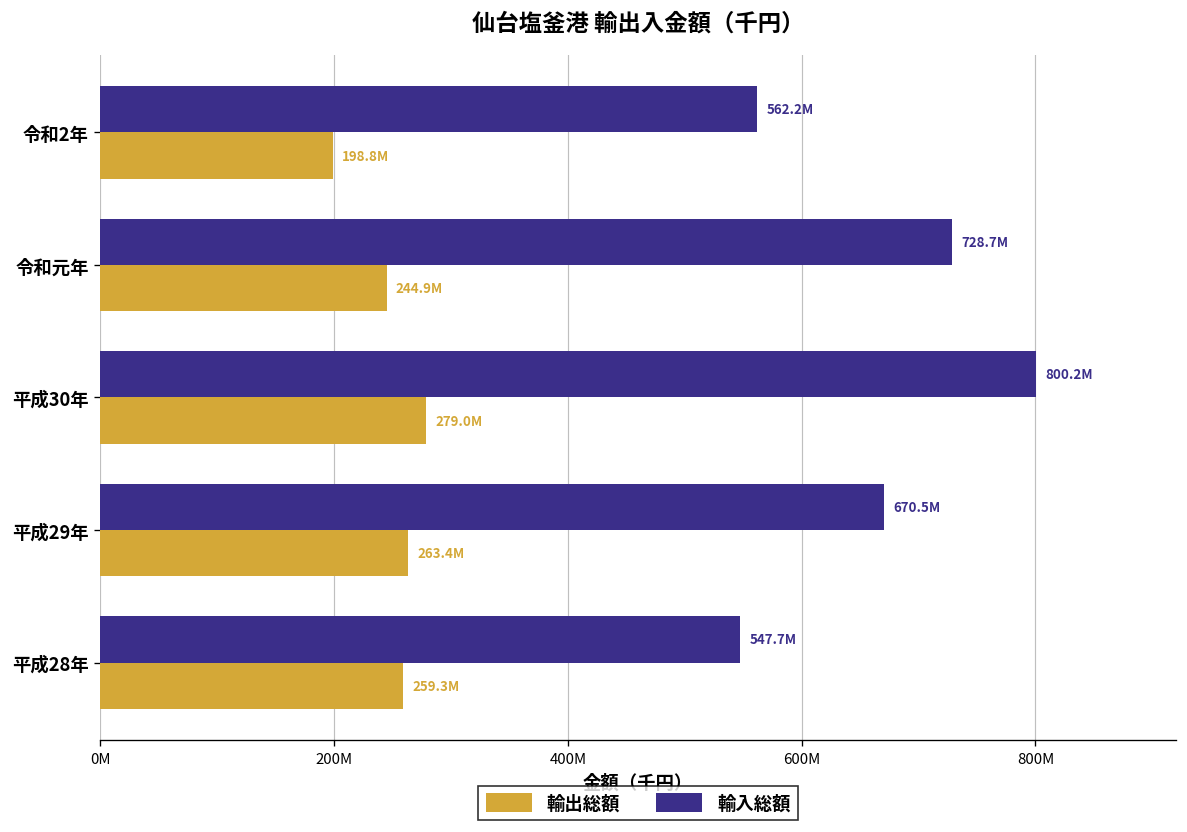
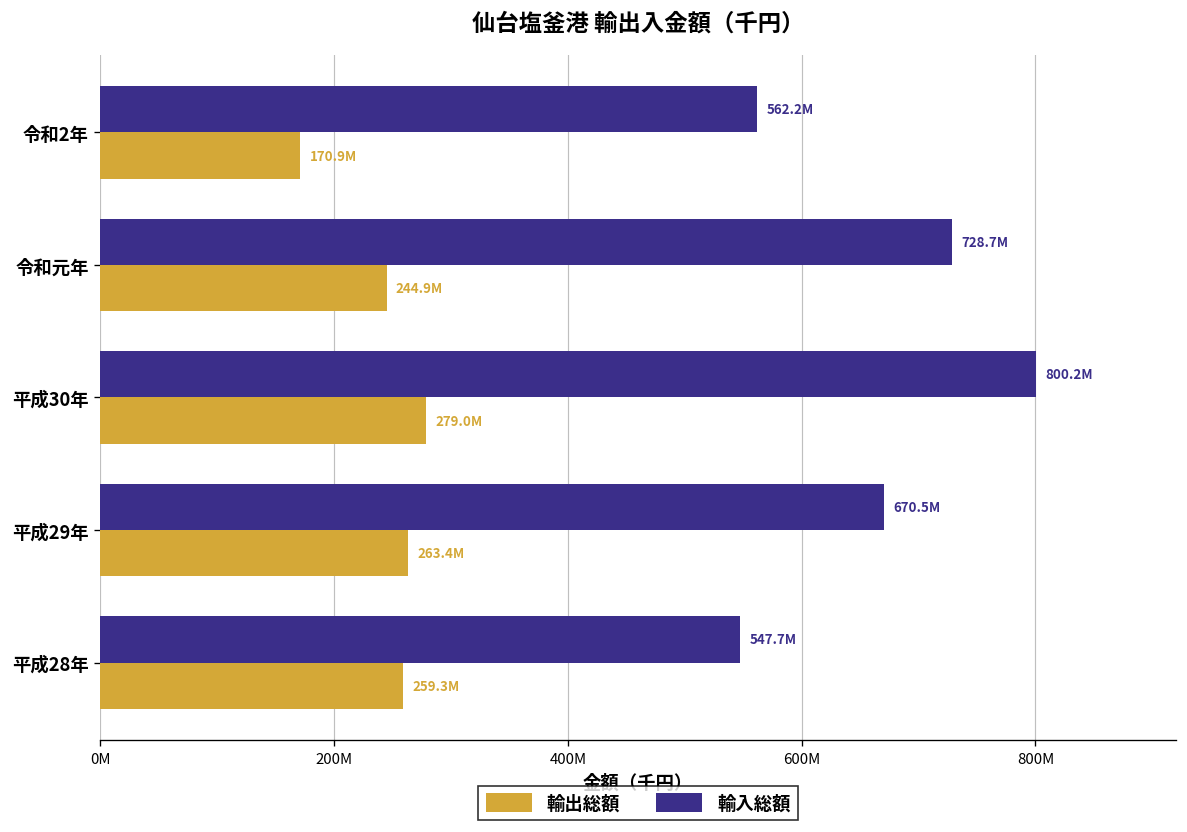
  {
    "輸出総額": {
-     "令和2年": "198.8M",
+     "令和2年": "170.9M",
      "令和元年": "244.9M",
      "平成30年": "279.0M",
      "平成29年": "263.4M",
      "平成28年": "259.3M"
    },
    "輸入総額": {
      "令和2年": "562.2M",
      "令和元年": "728.7M",
      "平成30年": "800.2M",
      "平成29年": "670.5M",
      "平成28年": "547.7M"
    }
  }
